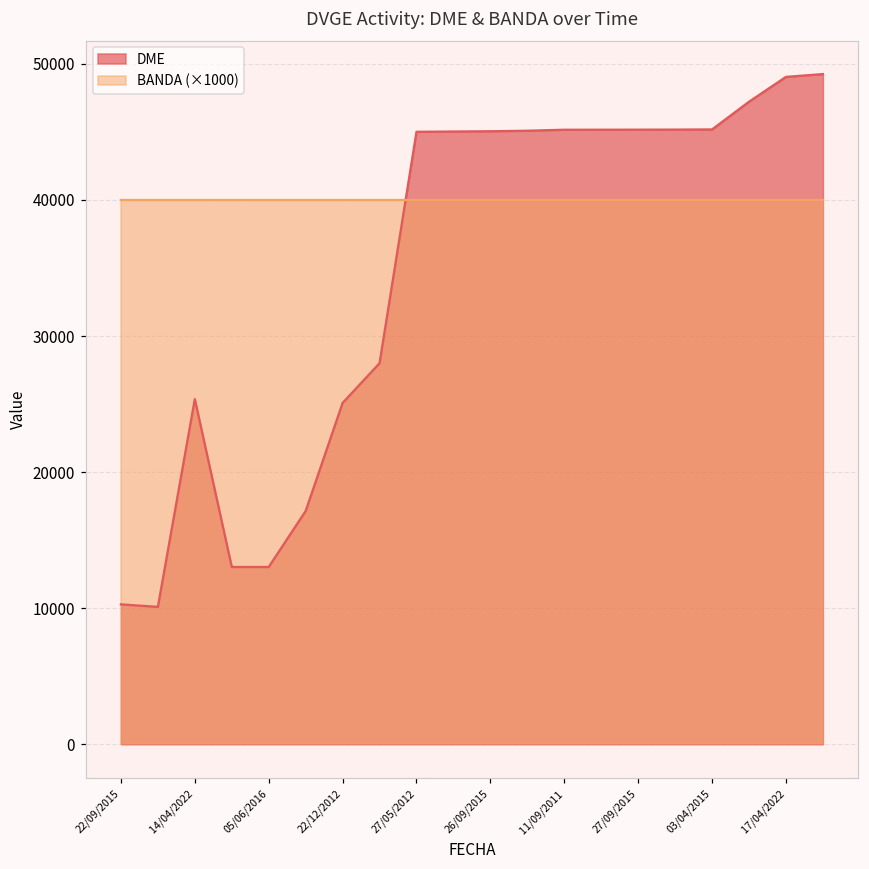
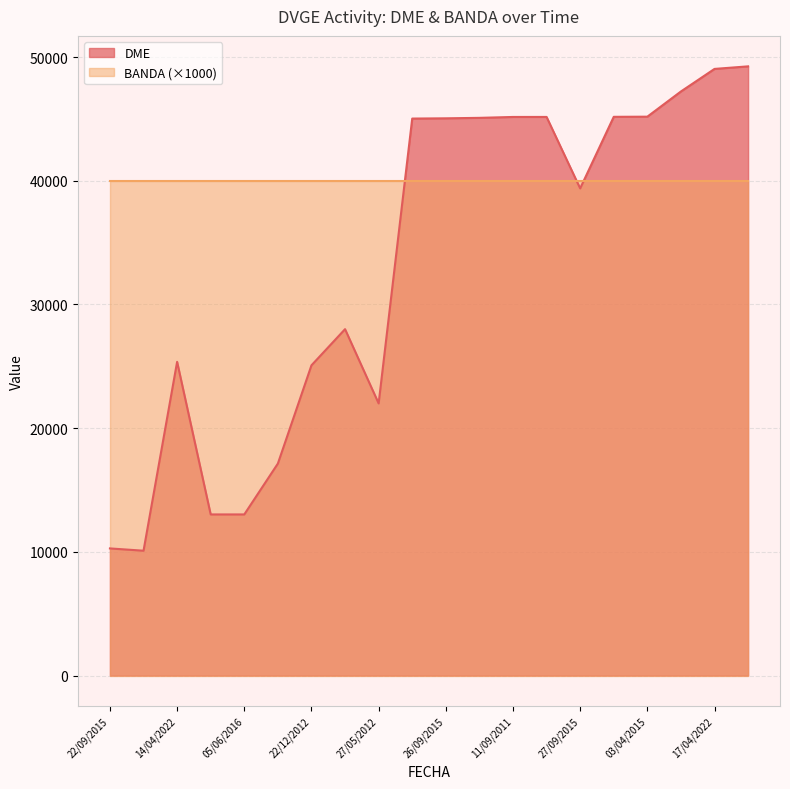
  {
    "DME": {
      "22/09/2015": 10300,
      "14/04/2022": 25400,
-     "27/05/2012": 45000,
+     "27/05/2012": 22000,
      "26/09/2015": 45000,
      "11/09/2011": 45200,
-     "27/09/2015": 45200,
+     "27/09/2015": 39400,
      "03/04/2015": 45200,
      "17/04/2022": 49000
    },
    "BANDA (×1000)": {
      "22/09/2015": 40000,
      "14/04/2022": 40000,
      "27/05/2012": 40000,
      "26/09/2015": 40000,
      "11/09/2011": 40000,
      "27/09/2015": 40000,
      "03/04/2015": 40000,
      "17/04/2022": 40000
    }
  }
